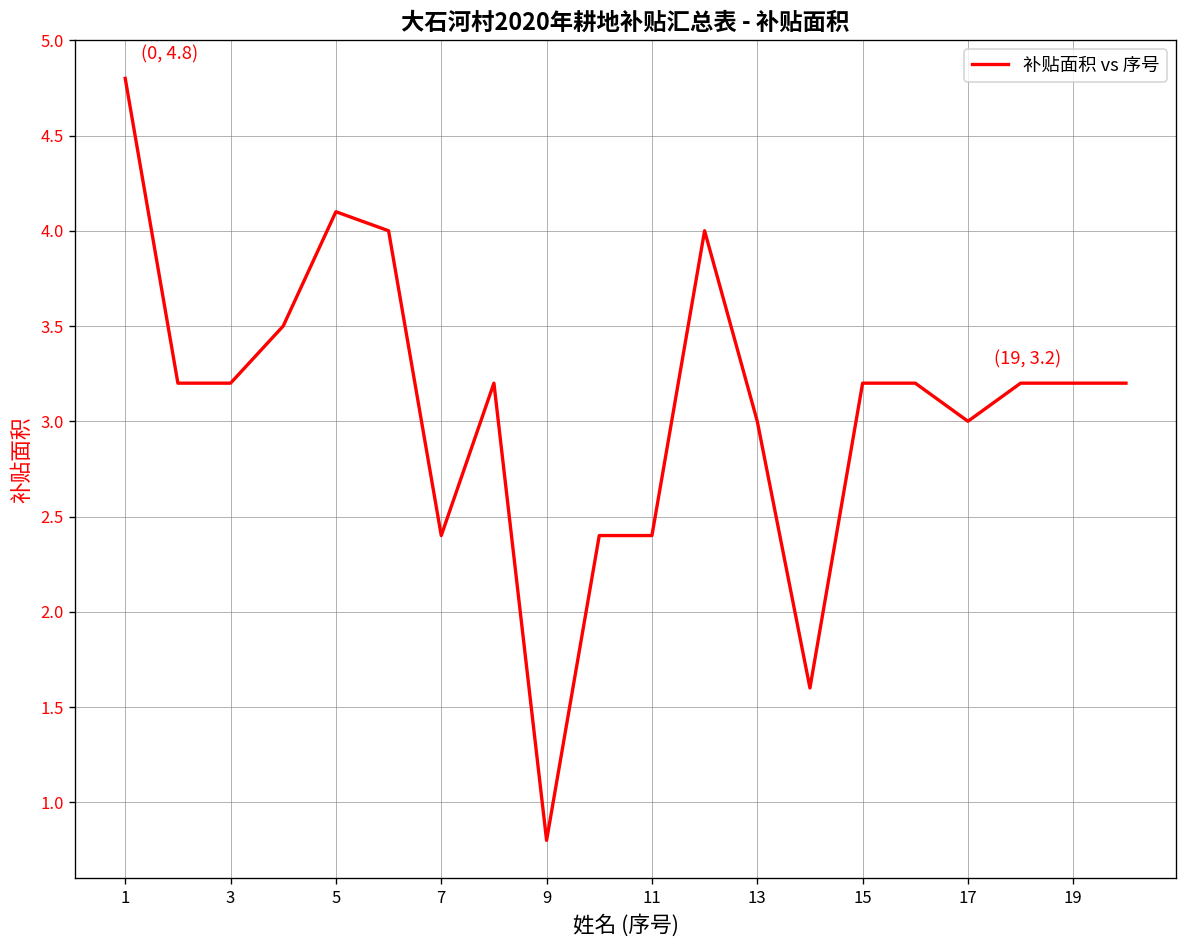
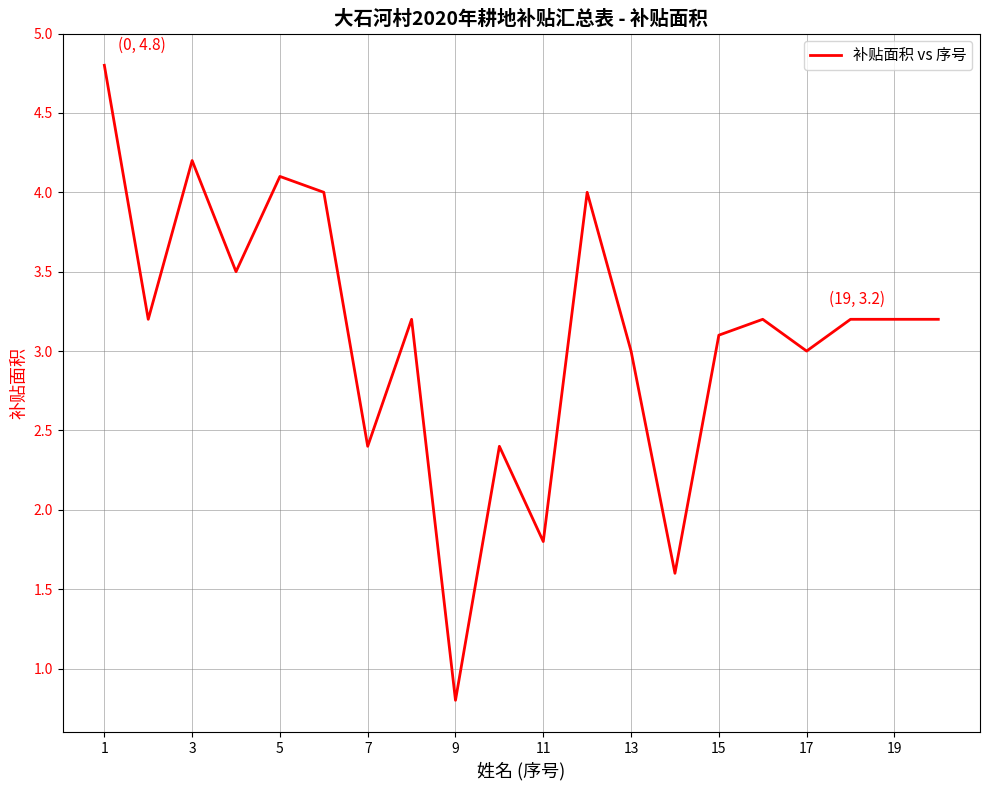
  {
-   "3": 3.2,
+   "3": 4.2,
    "5": 4.1,
    "7": 2.4,
    "9": 0.8,
-   "11": 2.4,
+   "11": 1.8,
    "13": 3.0,
-   "15": 3.2,
+   "15": 3.1,
    "17": 3.0,
    "19": 3.2
  }
